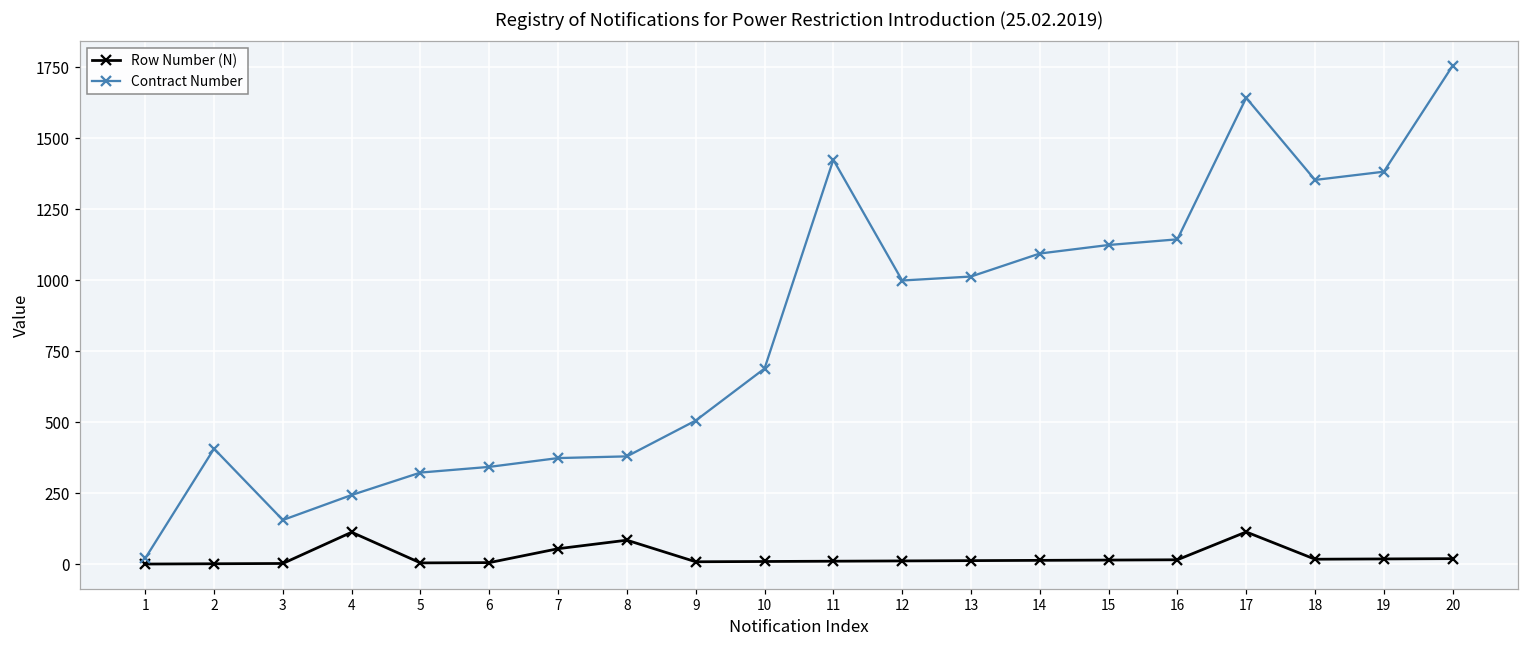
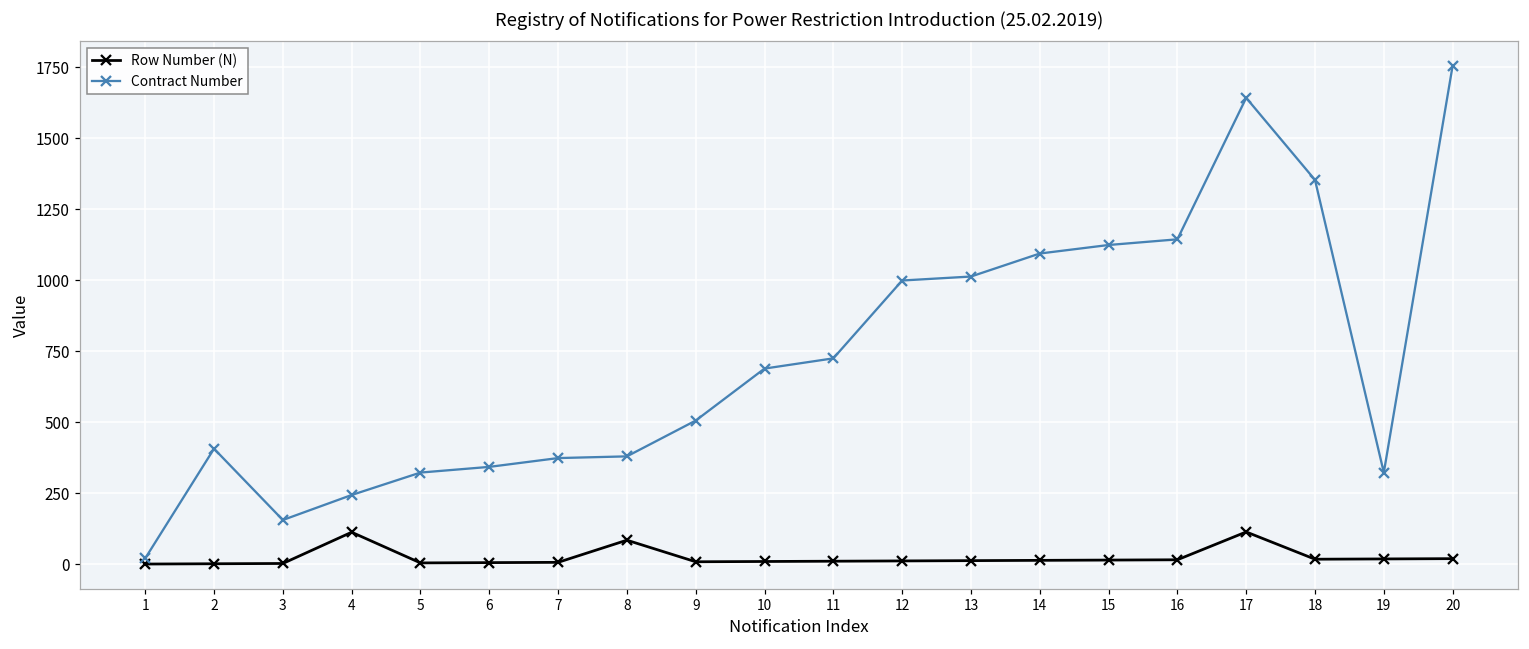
  {
    "Row Number (N)": {
      "1": 0,
      "2": 0,
      "3": 0,
      "4": 110,
      "5": 10,
      "6": 10,
-     "7": 60,
+     "7": 10,
      "8": 90,
      "9": 10,
      "10": 10,
      "11": 10,
      "12": 10,
      "13": 10,
      "14": 10,
      "15": 20,
      "16": 20,
      "17": 110,
      "18": 20,
      "19": 20,
      "20": 20
    },
    "Contract Number": {
      "1": 20,
      "2": 410,
      "3": 160,
      "4": 240,
      "5": 320,
      "6": 340,
      "7": 370,
      "8": 380,
      "9": 510,
      "10": 690,
-     "11": 1420,
+     "11": 730,
      "12": 1000,
      "13": 1010,
      "14": 1090,
      "15": 1120,
      "16": 1140,
      "17": 1640,
      "18": 1350,
-     "19": 1380,
+     "19": 320,
      "20": 1760
    }
  }
